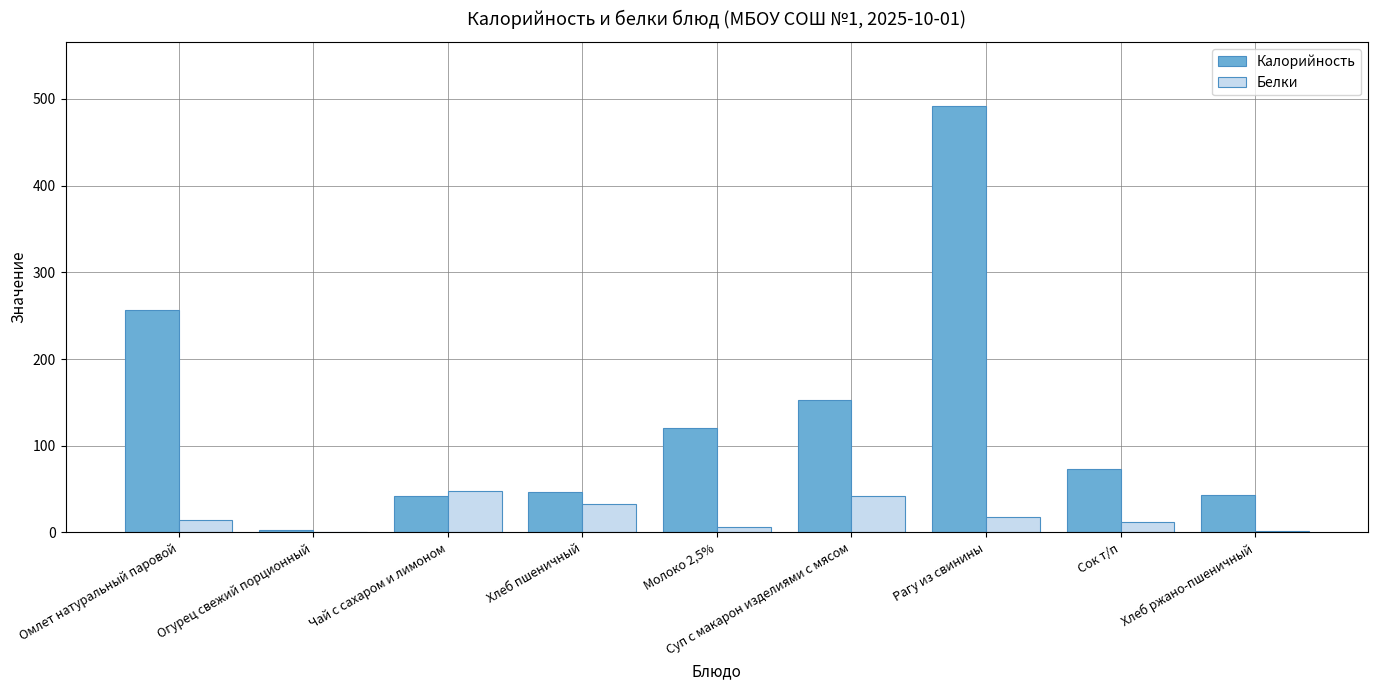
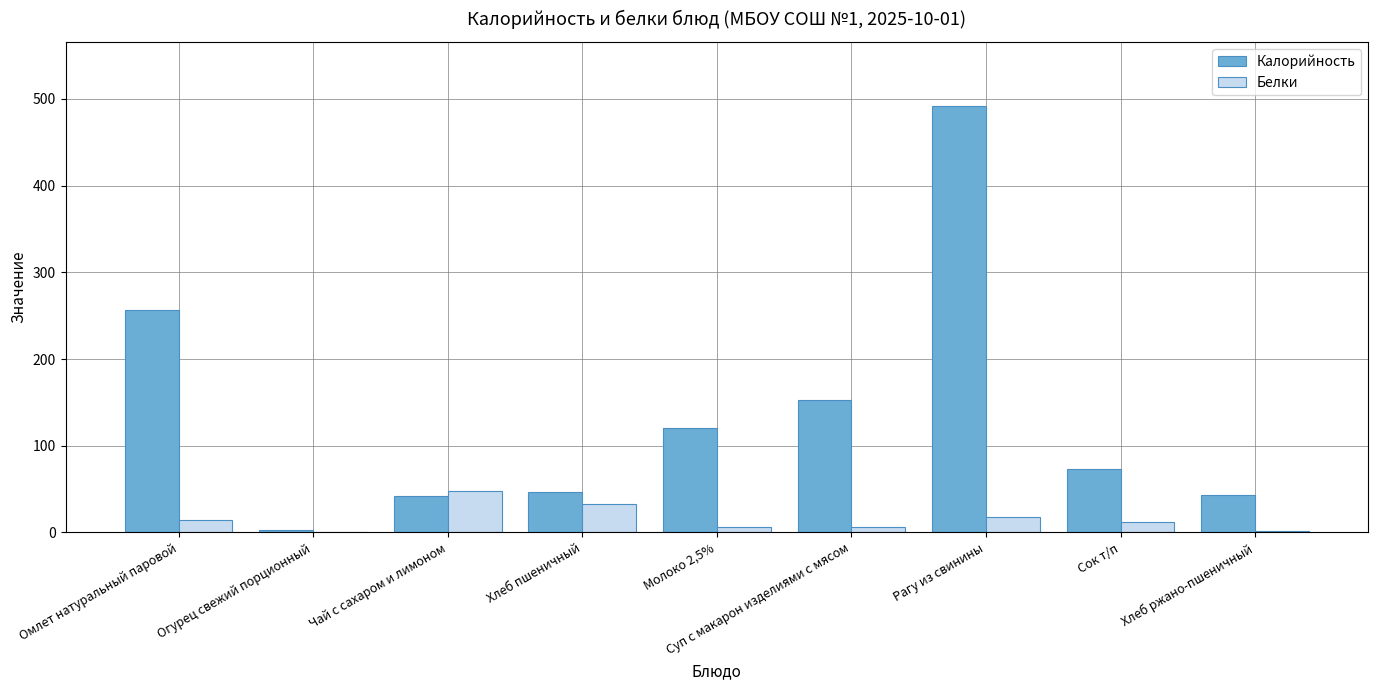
  {
    "Калорийность": {
      "Омлет натуральный паровой": 260,
      "Огурец свежий порционный": 0,
      "Чай с сахаром и лимоном": 40,
      "Хлеб пшеничный": 50,
      "Молоко 2,5%": 120,
      "Суп с макарон изделиями с мясом": 150,
      "Рагу из свинины": 490,
      "Сок т/п": 70,
      "Хлеб ржано-пшеничный": 40
    },
    "Белки": {
      "Омлет натуральный паровой": 10,
      "Чай с сахаром и лимоном": 50,
      "Хлеб пшеничный": 30,
      "Молоко 2,5%": 10,
-     "Суп с макарон изделиями с мясом": 40,
+     "Суп с макарон изделиями с мясом": 10,
      "Рагу из свинины": 20,
      "Сок т/п": 10
    }
  }
